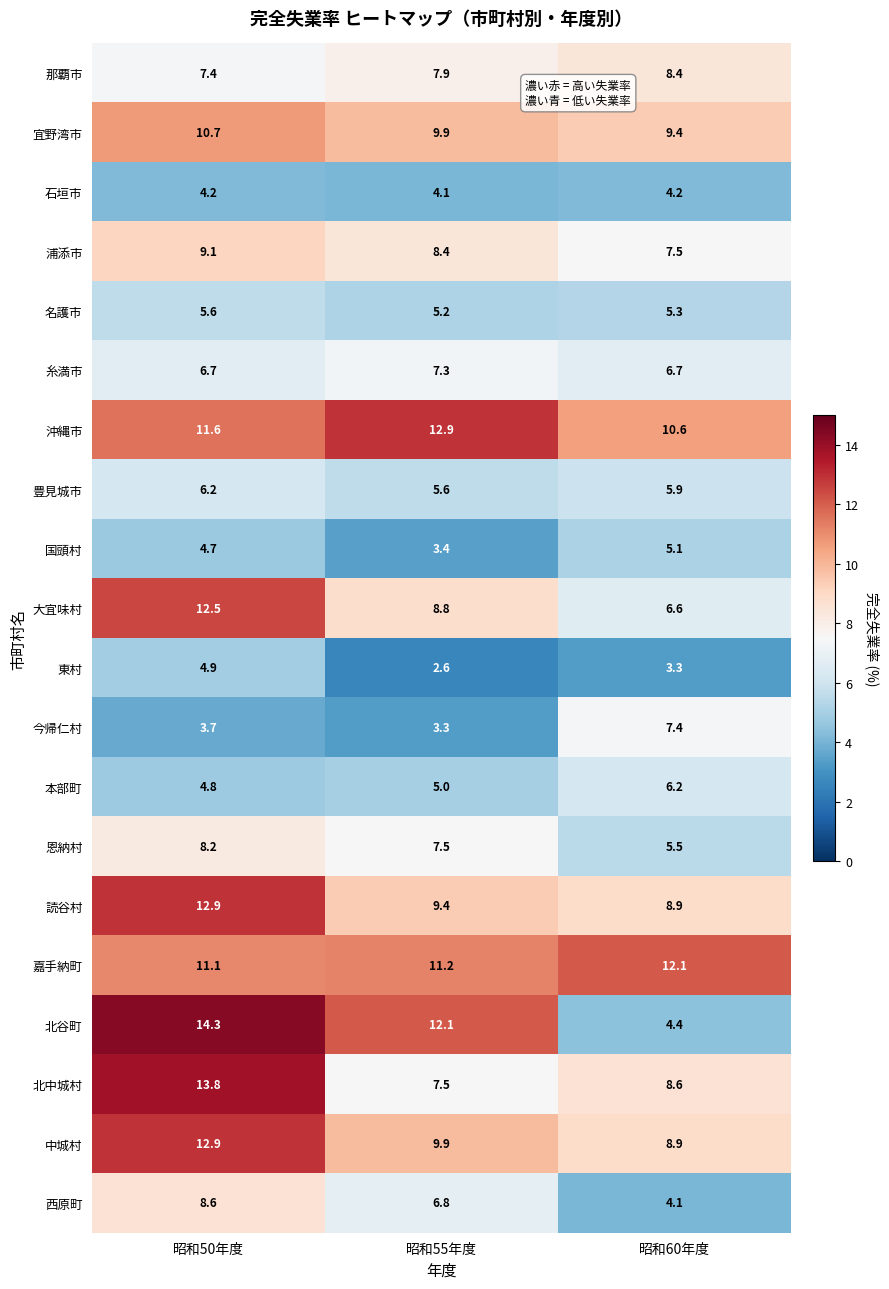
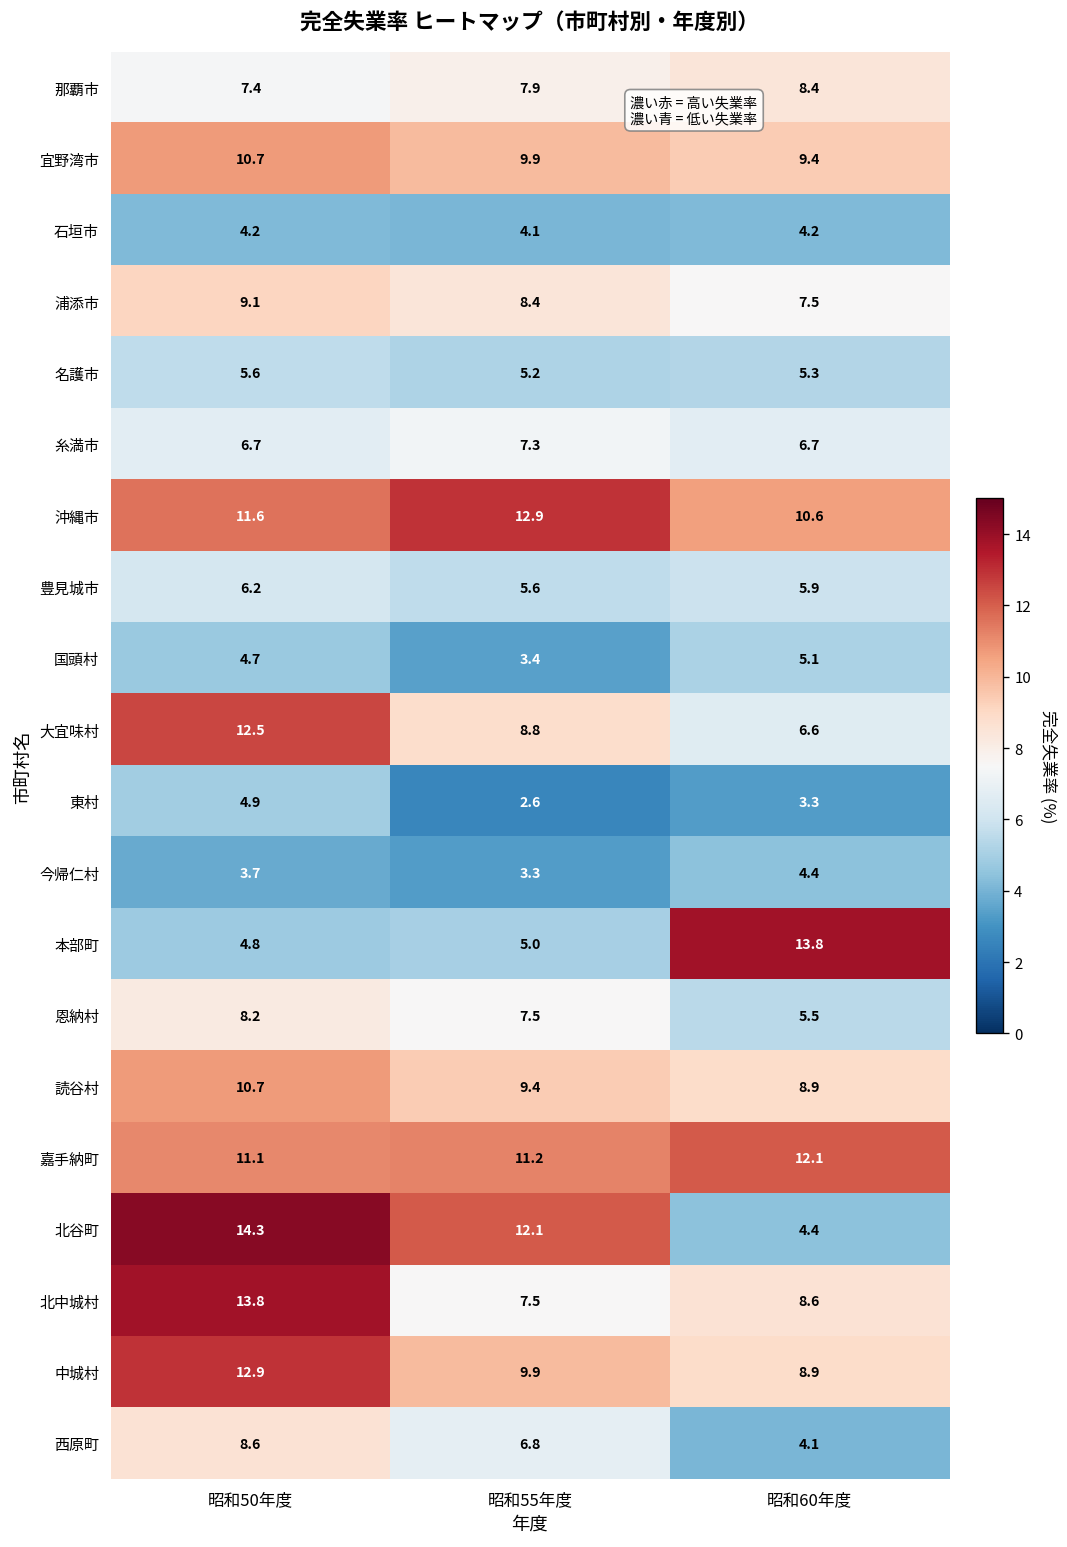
  {
    "那覇市": {
      "昭和50年度": 7.4,
      "昭和55年度": 7.9,
      "昭和60年度": 8.4
    },
    "宜野湾市": {
      "昭和50年度": 10.7,
      "昭和55年度": 9.9,
      "昭和60年度": 9.4
    },
    "石垣市": {
      "昭和50年度": 4.2,
      "昭和55年度": 4.1,
      "昭和60年度": 4.2
    },
    "浦添市": {
      "昭和50年度": 9.1,
      "昭和55年度": 8.4,
      "昭和60年度": 7.5
    },
    "名護市": {
      "昭和50年度": 5.6,
      "昭和55年度": 5.2,
      "昭和60年度": 5.3
    },
    "糸満市": {
      "昭和50年度": 6.7,
      "昭和55年度": 7.3,
      "昭和60年度": 6.7
    },
    "沖縄市": {
      "昭和50年度": 11.6,
      "昭和55年度": 12.9,
      "昭和60年度": 10.6
    },
    "豊見城市": {
      "昭和50年度": 6.2,
      "昭和55年度": 5.6,
      "昭和60年度": 5.9
    },
    "国頭村": {
      "昭和50年度": 4.7,
      "昭和55年度": 3.4,
      "昭和60年度": 5.1
    },
    "大宜味村": {
      "昭和50年度": 12.5,
      "昭和55年度": 8.8,
      "昭和60年度": 6.6
    },
    "東村": {
      "昭和50年度": 4.9,
      "昭和55年度": 2.6,
      "昭和60年度": 3.3
    },
    "今帰仁村": {
      "昭和50年度": 3.7,
      "昭和55年度": 3.3,
-     "昭和60年度": 7.4
+     "昭和60年度": 4.4
    },
    "本部町": {
      "昭和50年度": 4.8,
      "昭和55年度": 5.0,
-     "昭和60年度": 6.2
+     "昭和60年度": 13.8
    },
    "恩納村": {
      "昭和50年度": 8.2,
      "昭和55年度": 7.5,
      "昭和60年度": 5.5
    },
    "読谷村": {
-     "昭和50年度": 12.9,
+     "昭和50年度": 10.7,
      "昭和55年度": 9.4,
      "昭和60年度": 8.9
    },
    "嘉手納町": {
      "昭和50年度": 11.1,
      "昭和55年度": 11.2,
      "昭和60年度": 12.1
    },
    "北谷町": {
      "昭和50年度": 14.3,
      "昭和55年度": 12.1,
      "昭和60年度": 4.4
    },
    "北中城村": {
      "昭和50年度": 13.8,
      "昭和55年度": 7.5,
      "昭和60年度": 8.6
    },
    "中城村": {
      "昭和50年度": 12.9,
      "昭和55年度": 9.9,
      "昭和60年度": 8.9
    },
    "西原町": {
      "昭和50年度": 8.6,
      "昭和55年度": 6.8,
      "昭和60年度": 4.1
    }
  }
